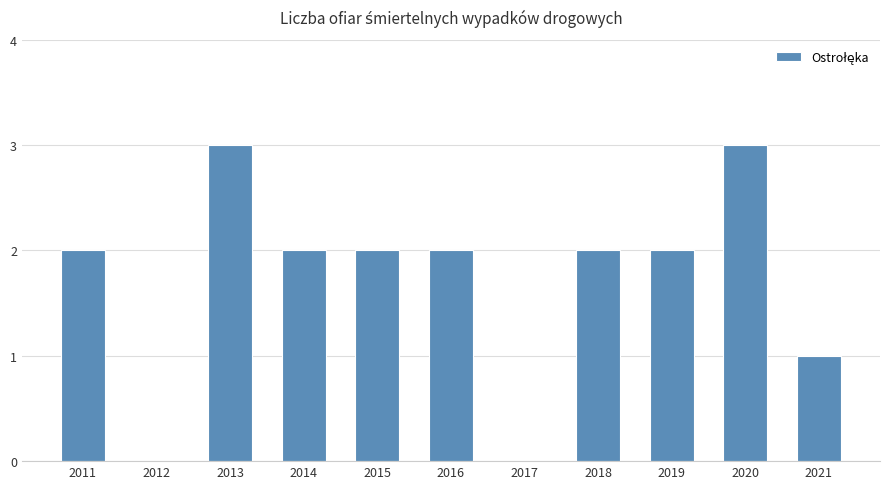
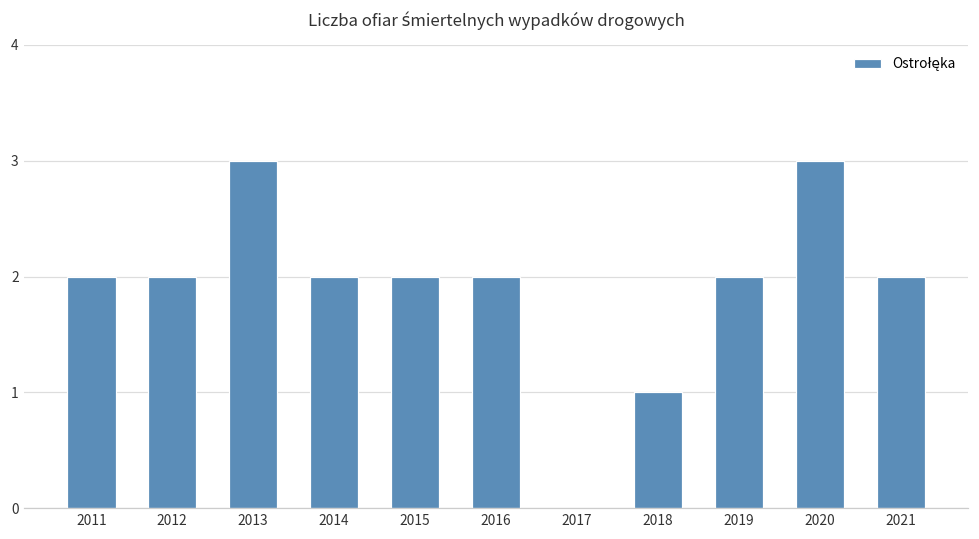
  {
    "2011": 2,
-   "2012": 0,
+   "2012": 2,
    "2013": 3,
    "2014": 2,
    "2015": 2,
    "2016": 2,
    "2017": 0,
-   "2018": 2,
+   "2018": 1,
    "2019": 2,
    "2020": 3,
-   "2021": 1
+   "2021": 2
  }
